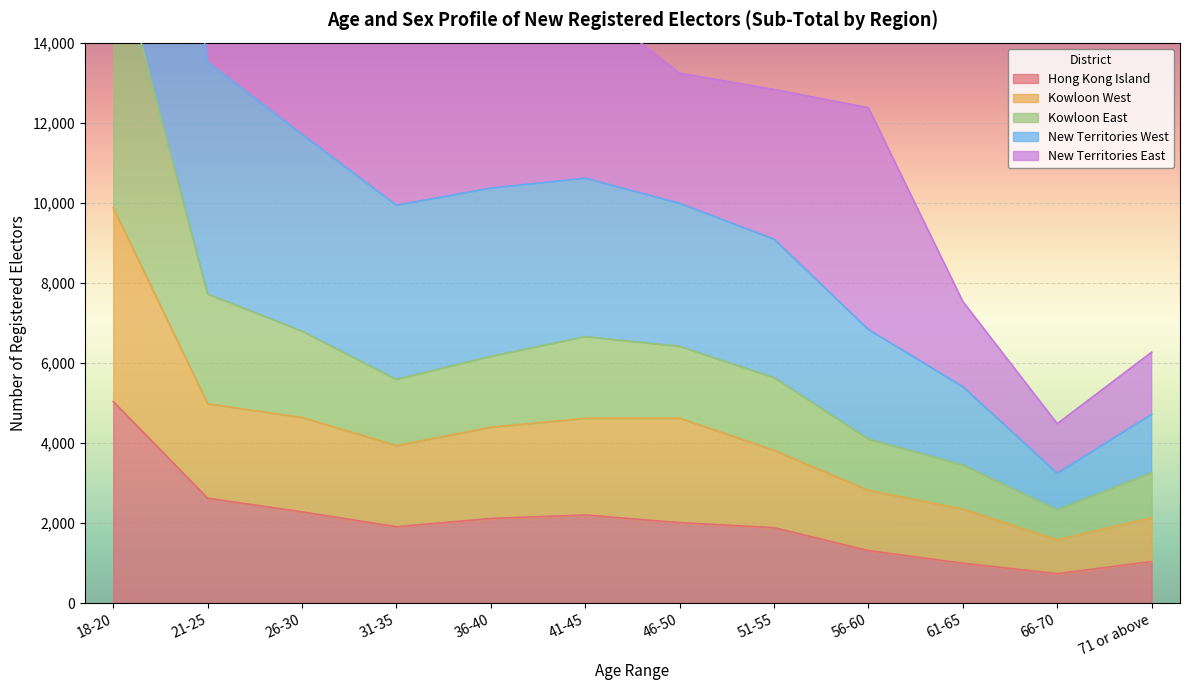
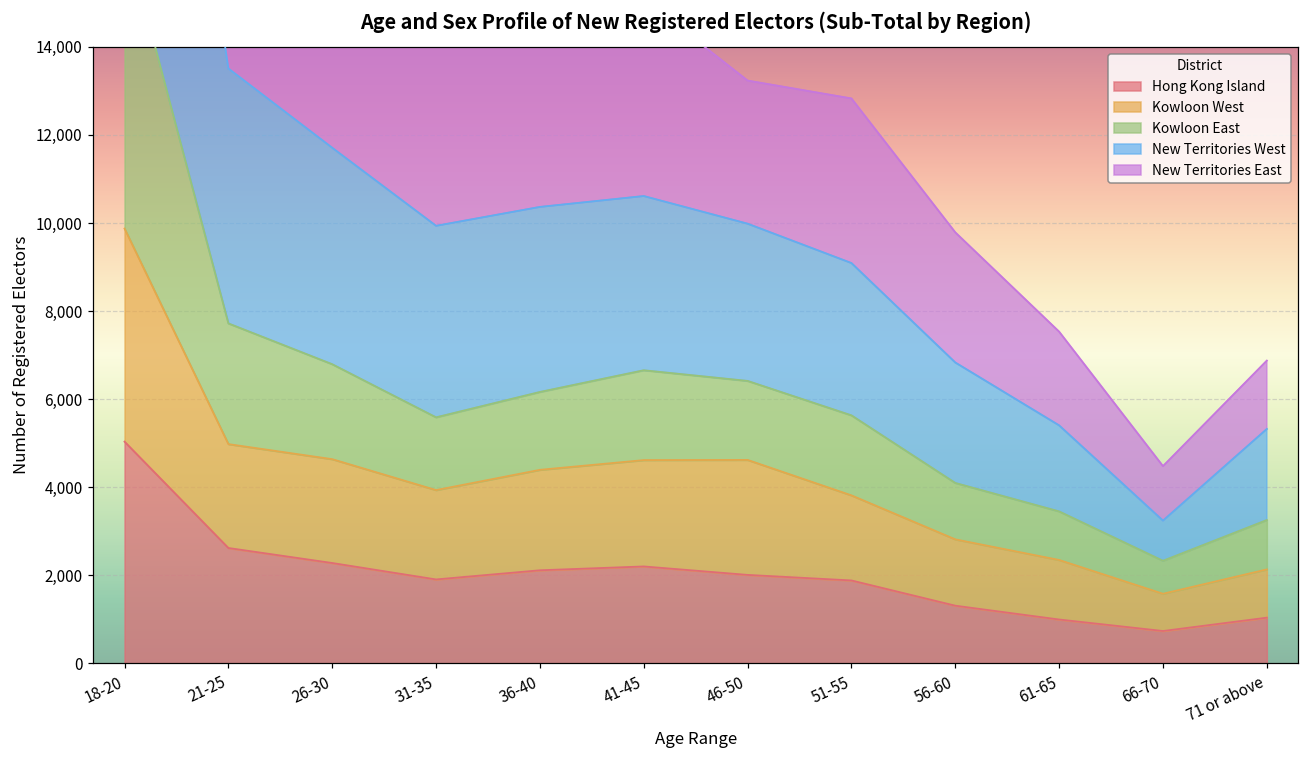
  {
    "Hong Kong Island": {
      "18-20": "5,000",
      "21-25": "2,600",
      "26-30": "2,300",
      "31-35": "1,900",
      "36-40": "2,100",
      "41-45": "2,200",
      "46-50": "2,000",
      "51-55": "1,900",
      "56-60": "1,300",
      "61-65": "1,000",
      "66-70": "700",
      "71 or above": "1,000"
    },
    "Kowloon West": {
      "18-20": "4,800",
      "21-25": "2,400",
      "26-30": "2,400",
      "31-35": "2,000",
      "36-40": "2,300",
      "41-45": "2,400",
      "46-50": "2,600",
      "51-55": "1,900",
      "56-60": "1,500",
      "61-65": "1,400",
      "66-70": "800",
      "71 or above": "1,100"
    },
    "Kowloon East": {
      "21-25": "2,700",
      "26-30": "2,200",
      "31-35": "1,700",
      "36-40": "1,800",
      "41-45": "2,000",
      "46-50": "1,800",
      "51-55": "1,800",
      "56-60": "1,300",
      "61-65": "1,100",
      "66-70": "700",
      "71 or above": "1,100"
    },
    "New Territories West": {
      "21-25": "5,800",
      "26-30": "4,900",
      "31-35": "4,300",
      "36-40": "4,200",
      "41-45": "4,000",
      "46-50": "3,600",
      "51-55": "3,500",
      "56-60": "2,700",
      "61-65": "2,000",
      "66-70": "900",
-     "71 or above": "1,500"
+     "71 or above": "2,100"
    },
    "New Territories East": {
      "46-50": "3,300",
      "51-55": "3,700",
-     "56-60": "5,500",
+     "56-60": "3,000",
      "61-65": "2,100",
      "66-70": "1,200",
      "71 or above": "1,600"
    }
  }
